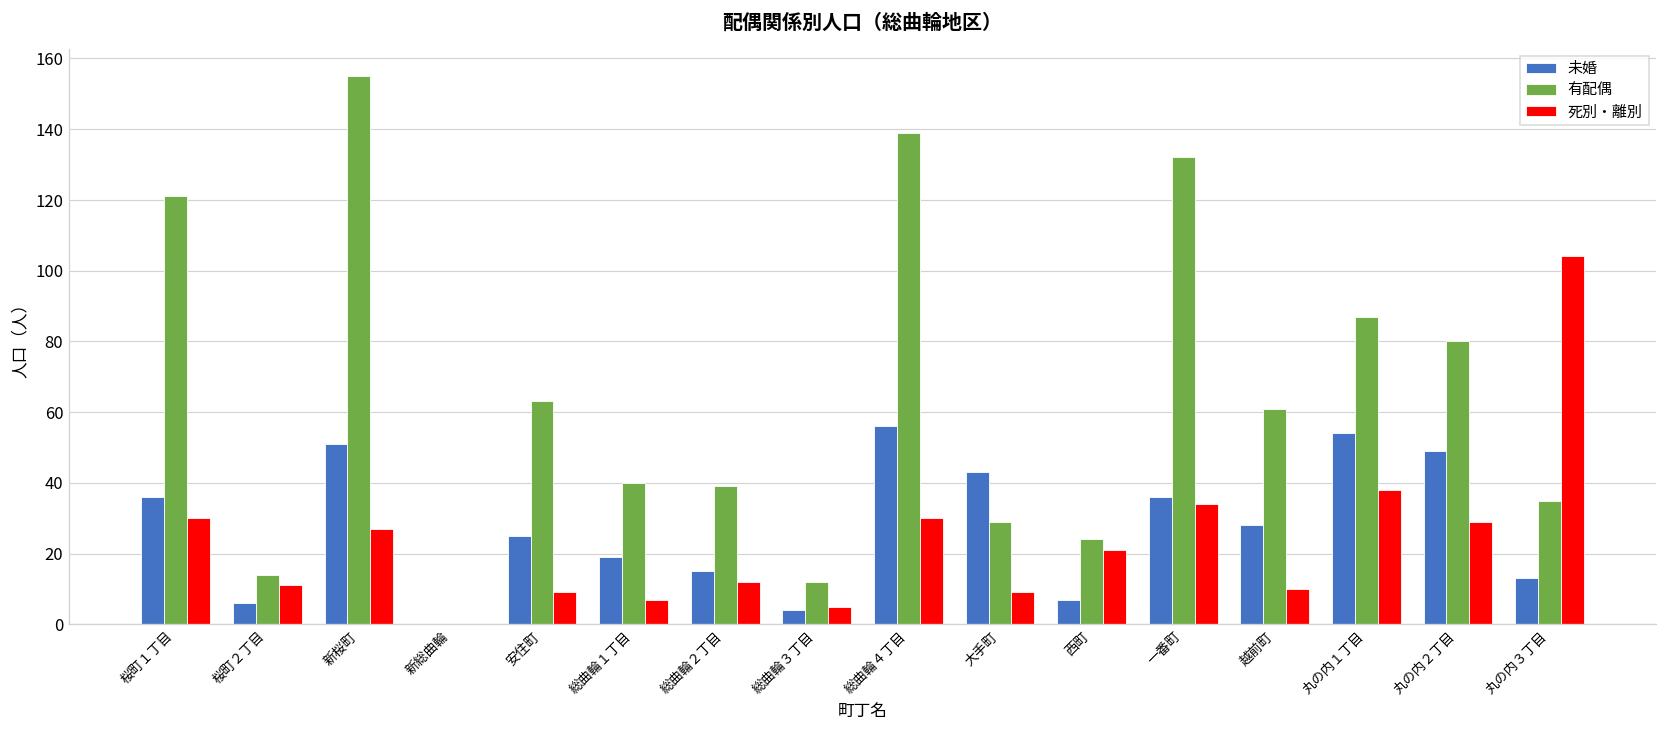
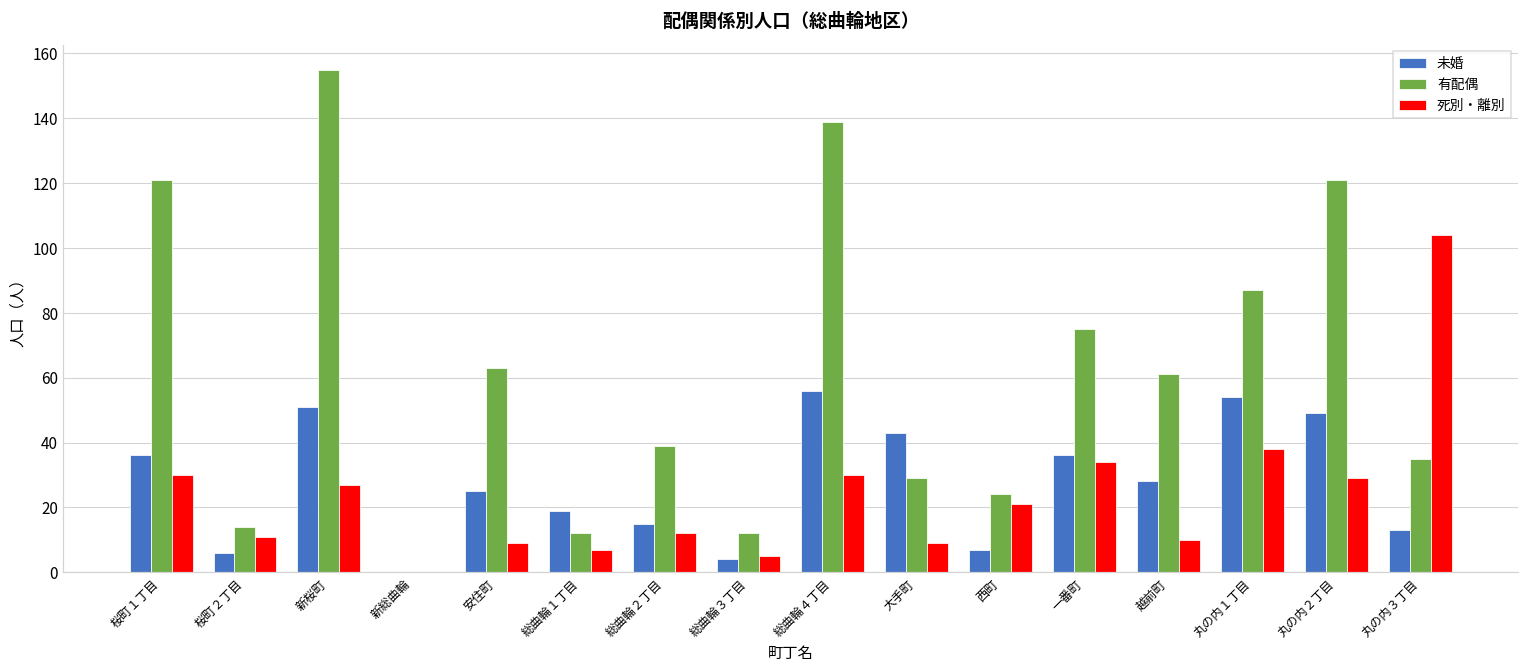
  {
    "未婚": {
      "桜町１丁目": 36,
      "桜町２丁目": 6,
      "新桜町": 51,
      "新総曲輪": 0,
      "安住町": 25,
      "総曲輪１丁目": 19,
      "総曲輪２丁目": 15,
      "総曲輪３丁目": 4,
      "総曲輪４丁目": 56,
      "大手町": 43,
      "西町": 7,
      "一番町": 36,
      "越前町": 28,
      "丸の内１丁目": 54,
      "丸の内２丁目": 49,
      "丸の内３丁目": 13
    },
    "有配偶": {
      "桜町１丁目": 121,
      "桜町２丁目": 14,
      "新桜町": 155,
      "新総曲輪": 0,
      "安住町": 63,
-     "総曲輪１丁目": 40,
+     "総曲輪１丁目": 12,
      "総曲輪２丁目": 39,
      "総曲輪３丁目": 12,
      "総曲輪４丁目": 139,
      "大手町": 29,
      "西町": 24,
-     "一番町": 132,
+     "一番町": 75,
      "越前町": 61,
      "丸の内１丁目": 87,
-     "丸の内２丁目": 80,
+     "丸の内２丁目": 121,
      "丸の内３丁目": 35
    },
    "死別・離別": {
      "桜町１丁目": 30,
      "桜町２丁目": 11,
      "新桜町": 27,
      "新総曲輪": 0,
      "安住町": 9,
      "総曲輪１丁目": 7,
      "総曲輪２丁目": 12,
      "総曲輪３丁目": 5,
      "総曲輪４丁目": 30,
      "大手町": 9,
      "西町": 21,
      "一番町": 34,
      "越前町": 10,
      "丸の内１丁目": 38,
      "丸の内２丁目": 29,
      "丸の内３丁目": 104
    }
  }
